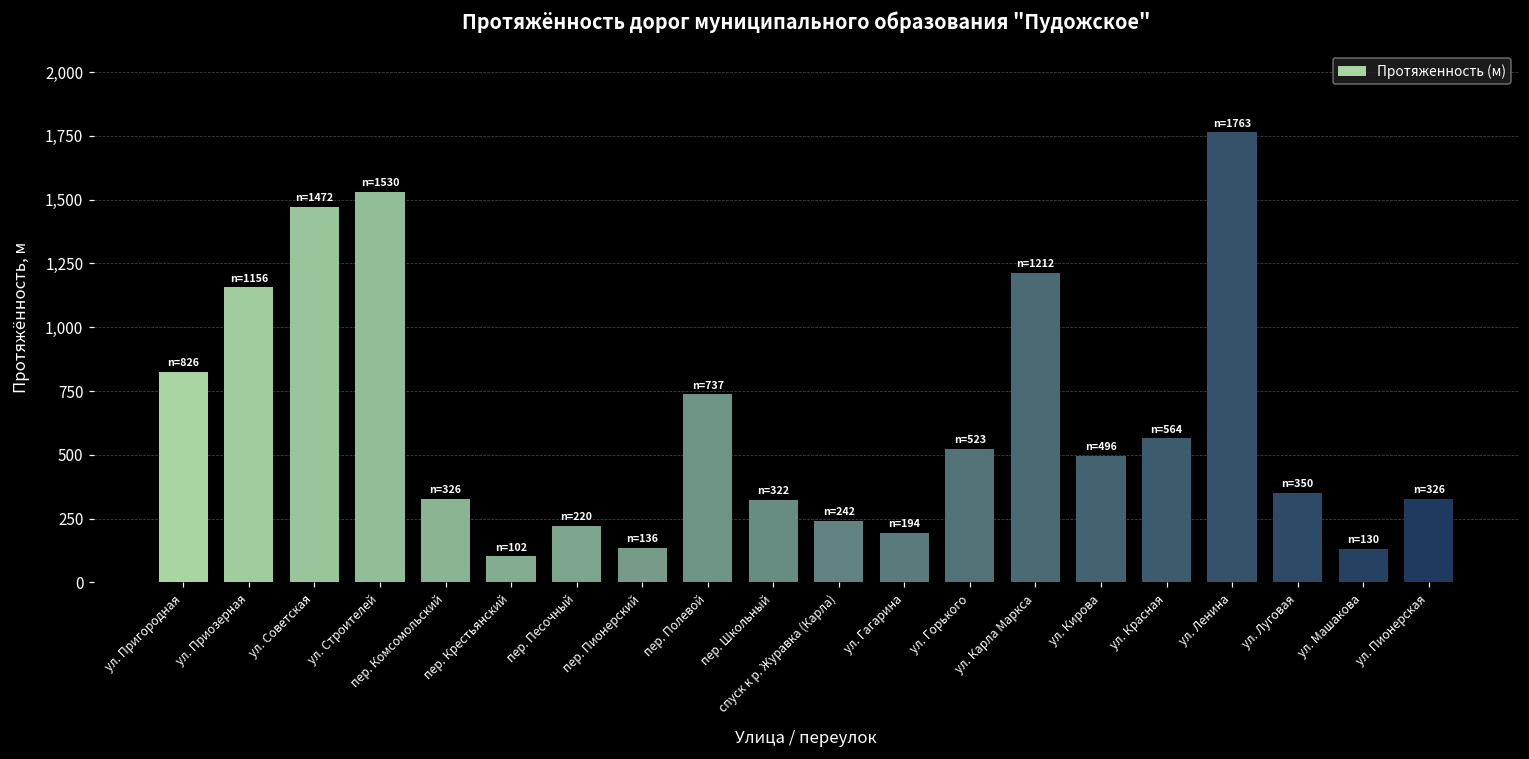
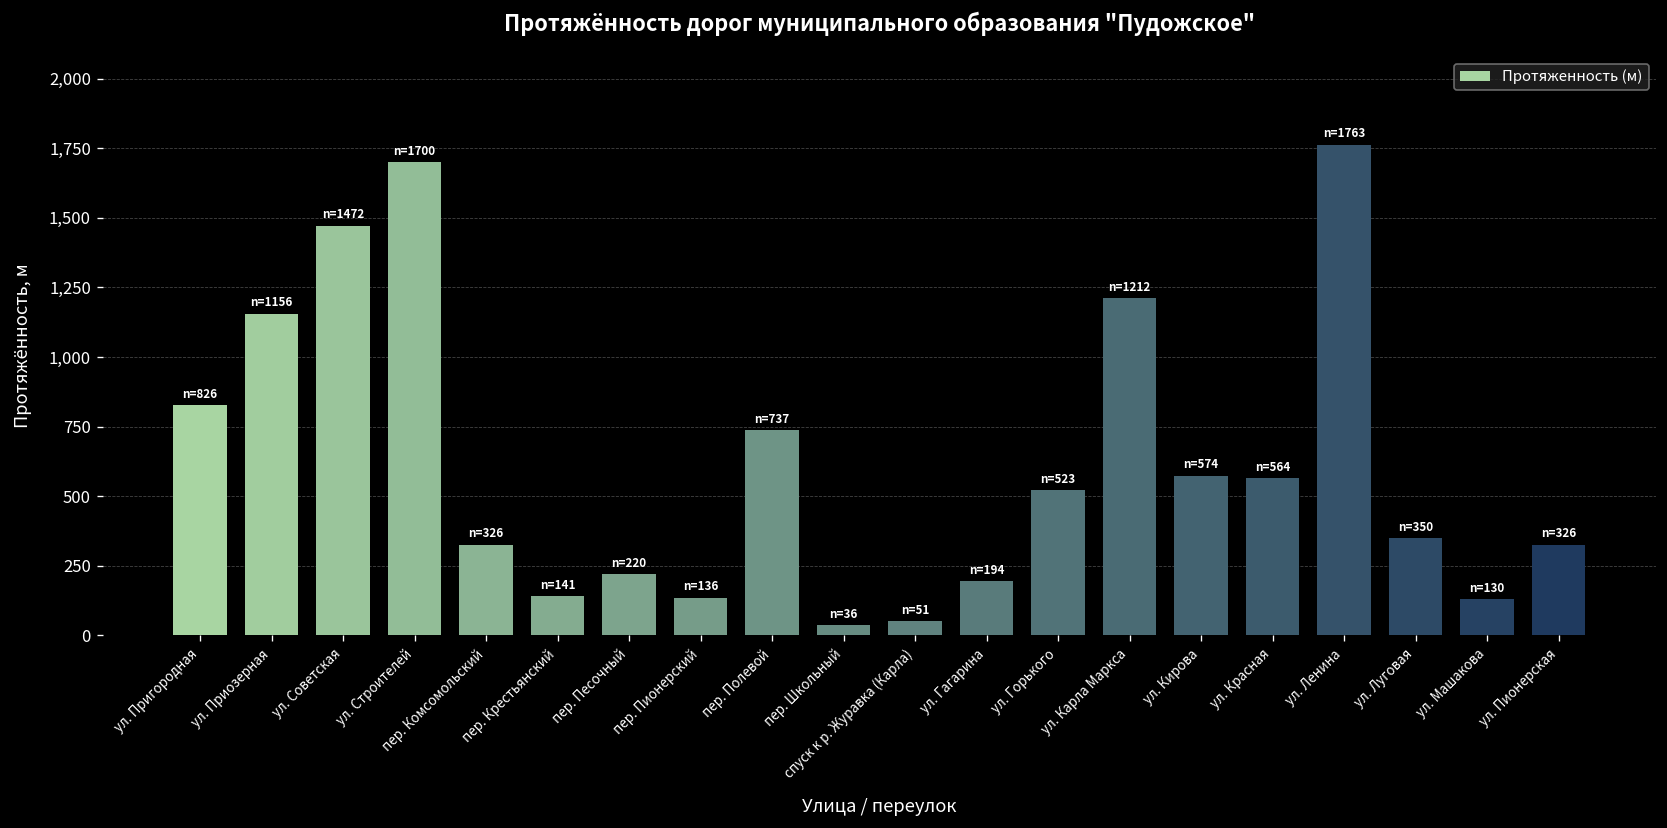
  {
    "ул. Пригородная": 826,
    "ул. Приозерная": 1156,
    "ул. Советская": 1472,
-   "ул. Строителей": 1530,
+   "ул. Строителей": 1700,
    "пер. Комсомольский": 326,
-   "пер. Крестьянский": 102,
+   "пер. Крестьянский": 141,
    "пер. Песочный": 220,
    "пер. Пионерский": 136,
    "пер. Полевой": 737,
-   "пер. Школьный": 322,
-   "спуск к р. Журавка (Карла)": 242,
+   "пер. Школьный": 36,
+   "спуск к р. Журавка (Карла)": 51,
    "ул. Гагарина": 194,
    "ул. Горького": 523,
    "ул. Карла Маркса": 1212,
-   "ул. Кирова": 496,
+   "ул. Кирова": 574,
    "ул. Красная": 564,
    "ул. Ленина": 1763,
    "ул. Луговая": 350,
    "ул. Машакова": 130,
    "ул. Пионерская": 326
  }
